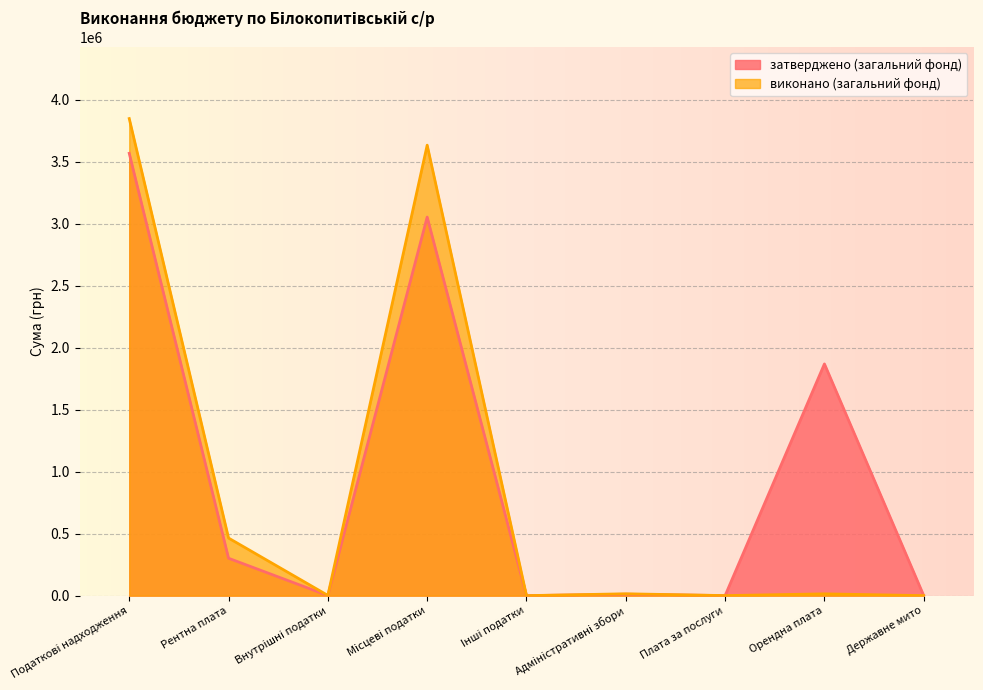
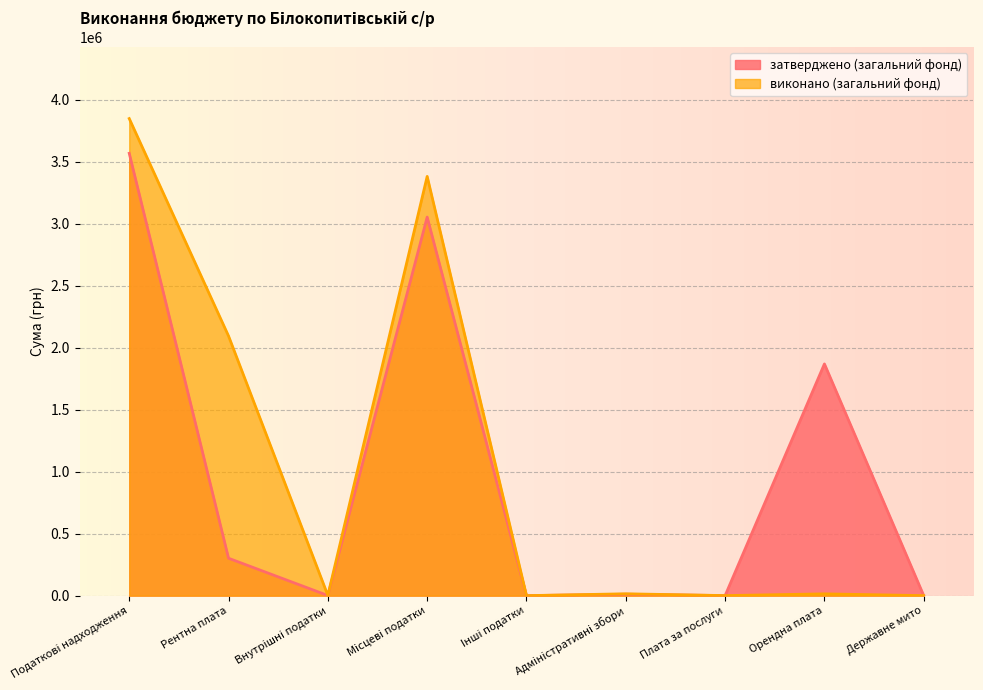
  {
    "затверджено (загальний фонд)": {
      "Податкові надходження": 3570000,
      "Рентна плата": 300000,
      "Місцеві податки": 3050000,
      "Орендна плата": 1870000
    },
    "виконано (загальний фонд)": {
      "Податкові надходження": 3850000,
-     "Рентна плата": 460000,
-     "Місцеві податки": 3630000,
+     "Рентна плата": 2090000,
+     "Місцеві податки": 3380000,
      "Орендна плата": 10000
    }
  }
